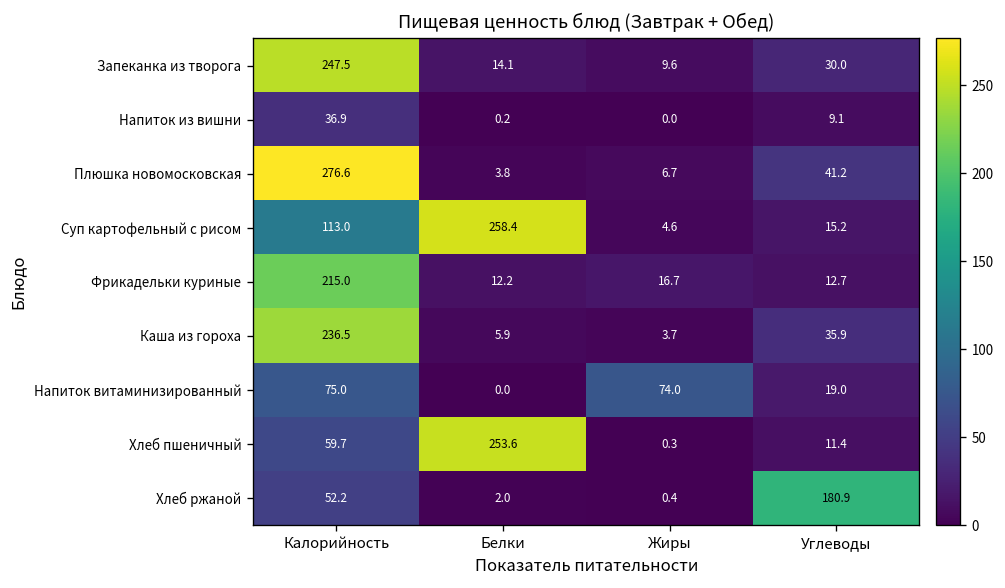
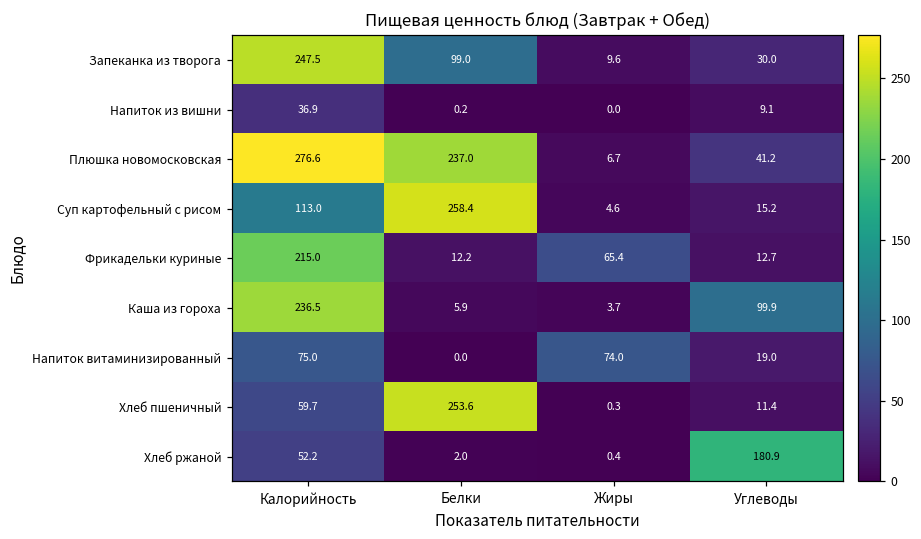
  {
    "Запеканка из творога": {
      "Калорийность": 247.5,
-     "Белки": 14.1,
+     "Белки": 99.0,
      "Жиры": 9.6,
      "Углеводы": 30.0
    },
    "Напиток из вишни": {
      "Калорийность": 36.9,
      "Белки": 0.2,
      "Жиры": 0.0,
      "Углеводы": 9.1
    },
    "Плюшка новомосковская": {
      "Калорийность": 276.6,
-     "Белки": 3.8,
+     "Белки": 237.0,
      "Жиры": 6.7,
      "Углеводы": 41.2
    },
    "Суп картофельный с рисом": {
      "Калорийность": 113.0,
      "Белки": 258.4,
      "Жиры": 4.6,
      "Углеводы": 15.2
    },
    "Фрикадельки куриные": {
      "Калорийность": 215.0,
      "Белки": 12.2,
-     "Жиры": 16.7,
+     "Жиры": 65.4,
      "Углеводы": 12.7
    },
    "Каша из гороха": {
      "Калорийность": 236.5,
      "Белки": 5.9,
      "Жиры": 3.7,
-     "Углеводы": 35.9
+     "Углеводы": 99.9
    },
    "Напиток витаминизированный": {
      "Калорийность": 75.0,
      "Белки": 0.0,
      "Жиры": 74.0,
      "Углеводы": 19.0
    },
    "Хлеб пшеничный": {
      "Калорийность": 59.7,
      "Белки": 253.6,
      "Жиры": 0.3,
      "Углеводы": 11.4
    },
    "Хлеб ржаной": {
      "Калорийность": 52.2,
      "Белки": 2.0,
      "Жиры": 0.4,
      "Углеводы": 180.9
    }
  }
